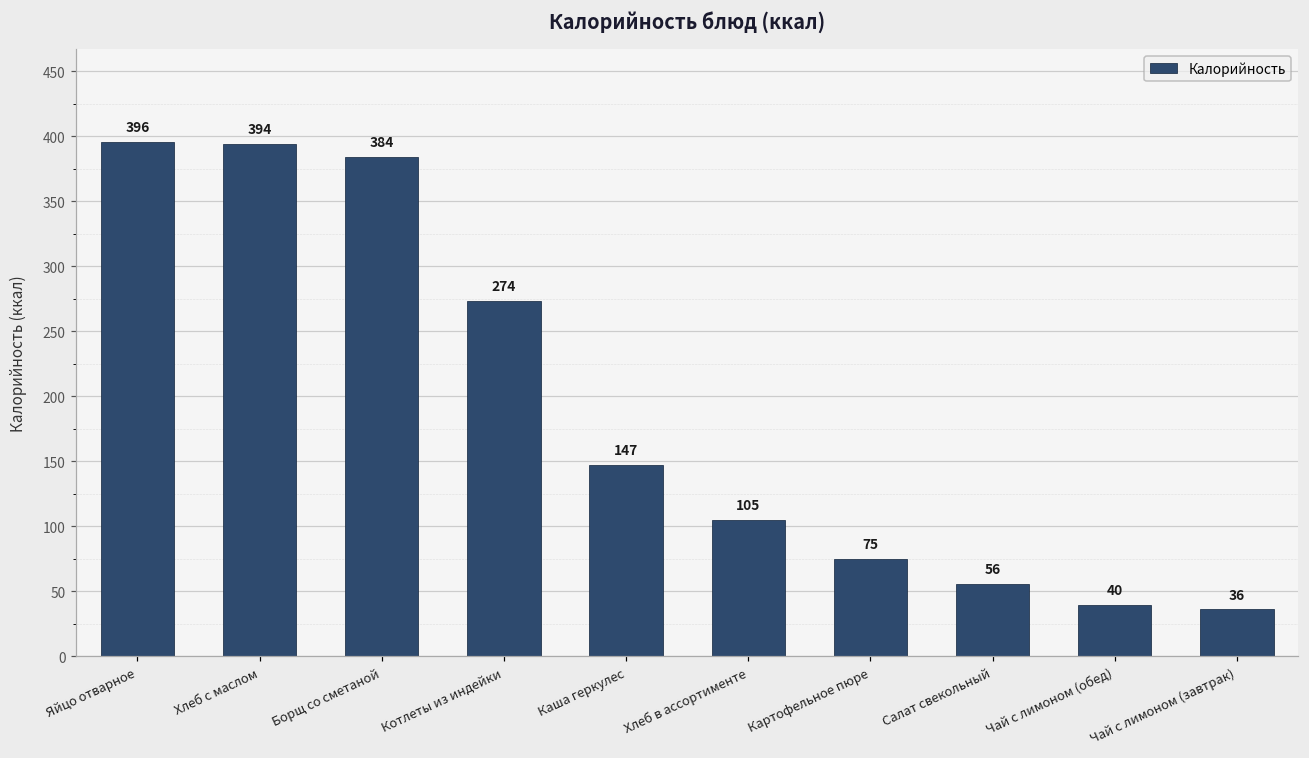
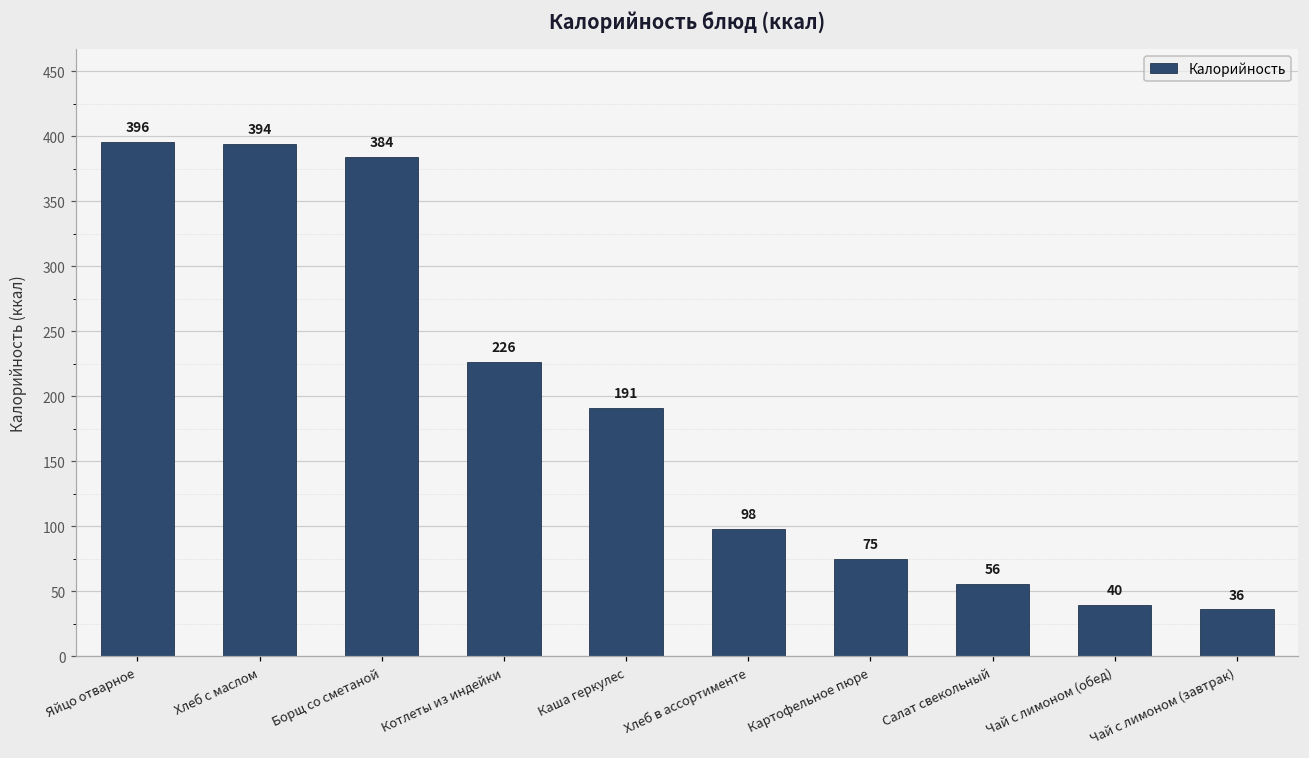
  {
    "Яйцо отварное": 396,
    "Хлеб с маслом": 394,
    "Борщ со сметаной": 384,
-   "Котлеты из индейки": 274,
-   "Каша геркулес": 147,
-   "Хлеб в ассортименте": 105,
+   "Котлеты из индейки": 226,
+   "Каша геркулес": 191,
+   "Хлеб в ассортименте": 98,
    "Картофельное пюре": 75,
    "Салат свекольный": 56,
    "Чай с лимоном (обед)": 40,
    "Чай с лимоном (завтрак)": 36
  }
